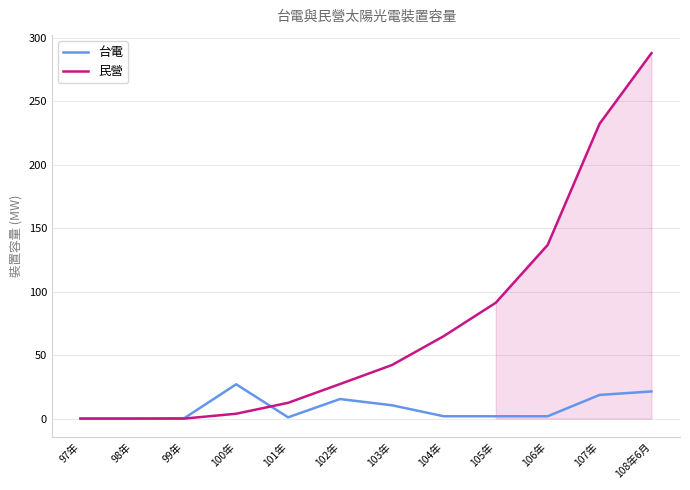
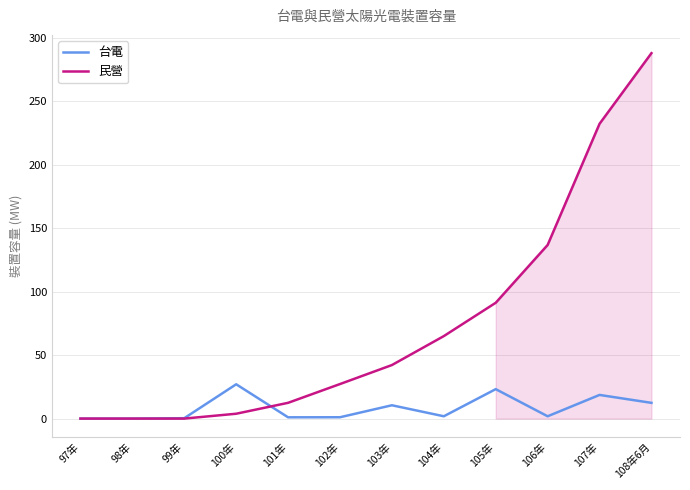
  {
    "台電": {
      "100年": 27,
      "101年": 1,
-     "102年": 15,
+     "102年": 1,
      "103年": 11,
      "104年": 2,
-     "105年": 2,
+     "105年": 23,
      "106年": 2,
      "107年": 19,
-     "108年6月": 21
+     "108年6月": 12
    }
  }
